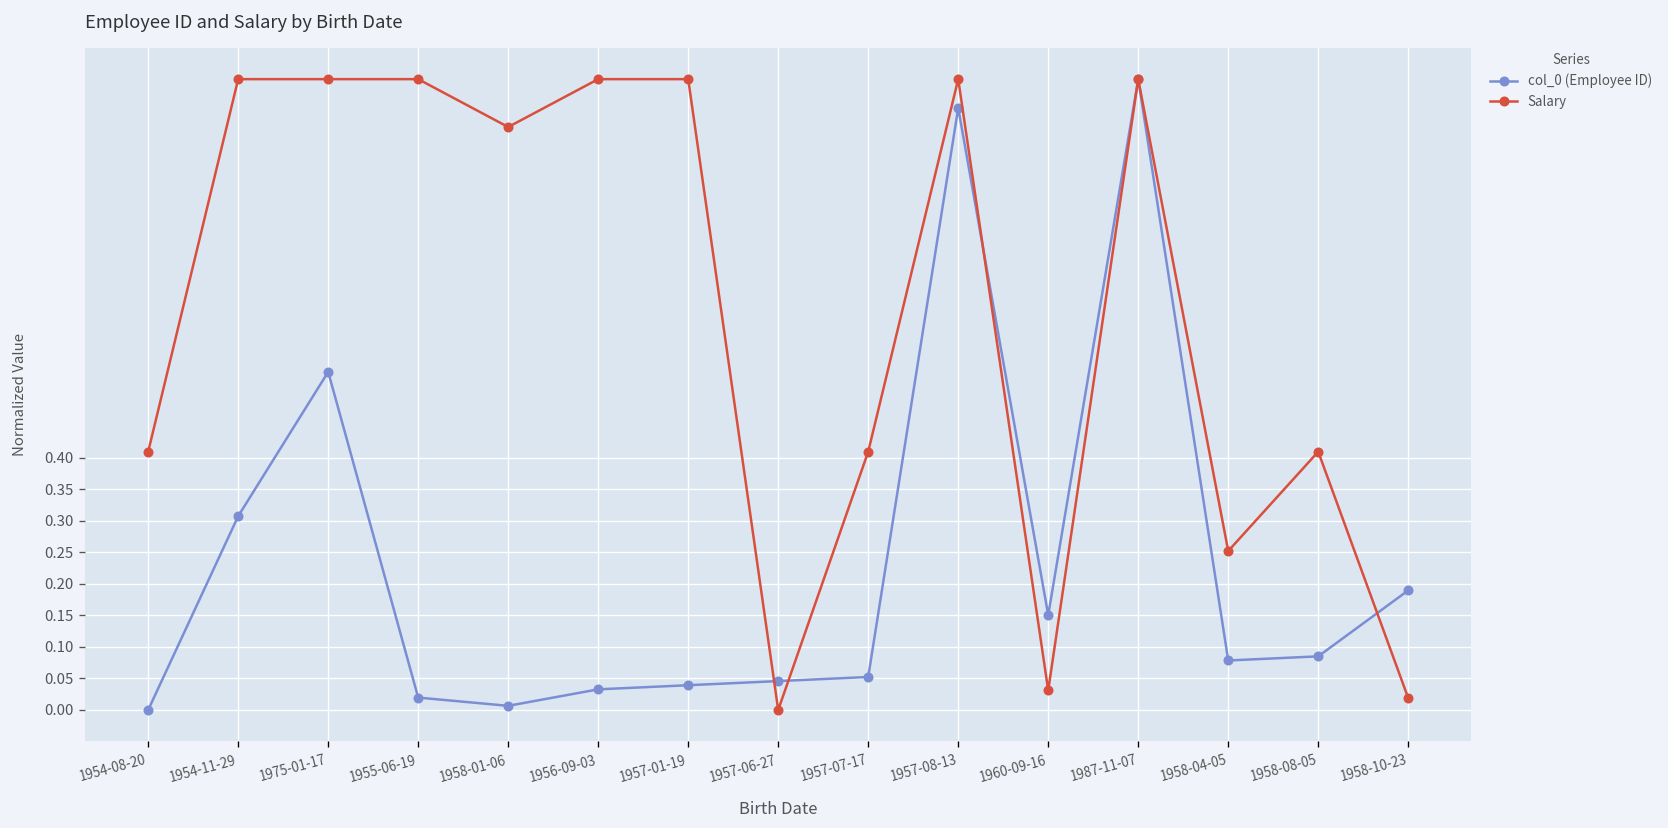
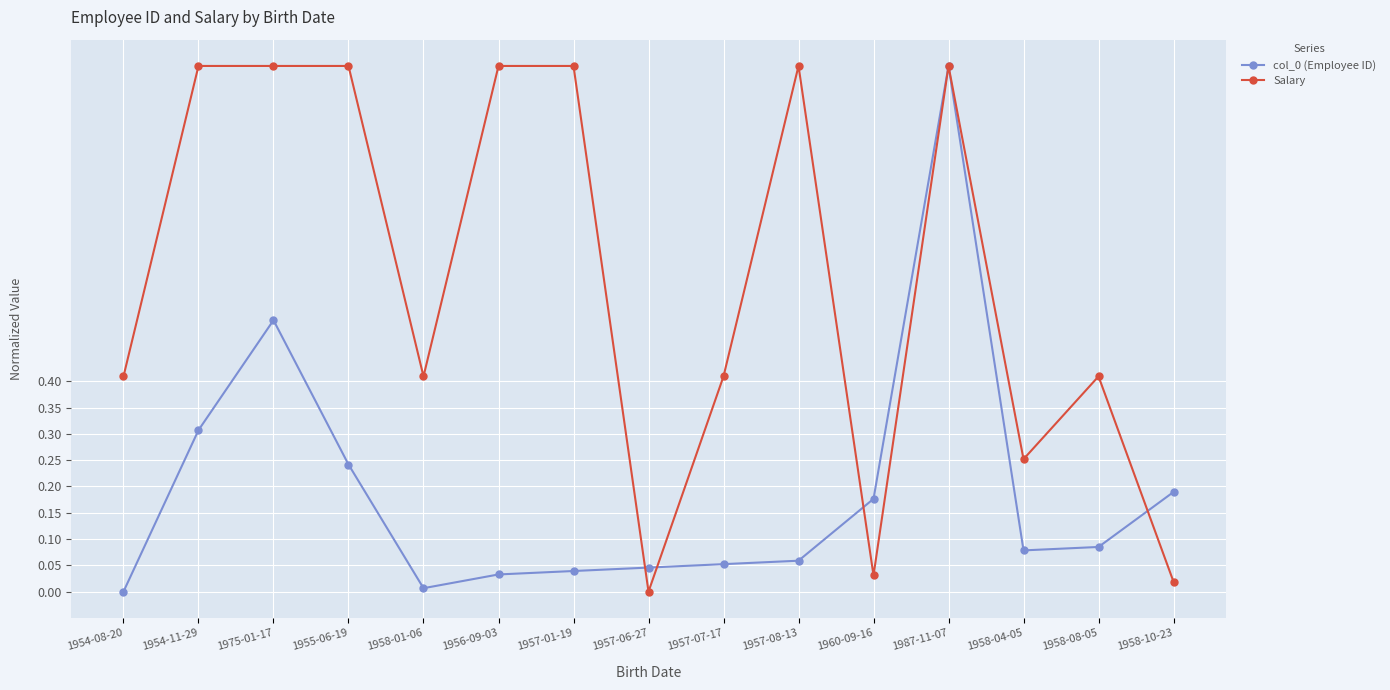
  {
    "col_0 (Employee ID)": {
      "1954-08-20": 0.00,
      "1954-11-29": 0.31,
-     "1975-01-17": 0.54,
-     "1955-06-19": 0.02,
+     "1975-01-17": 0.52,
+     "1955-06-19": 0.24,
      "1958-01-06": 0.01,
      "1956-09-03": 0.03,
      "1957-01-19": 0.04,
      "1957-06-27": 0.05,
      "1957-07-17": 0.05,
-     "1957-08-13": 0.95,
-     "1960-09-16": 0.15,
+     "1957-08-13": 0.06,
+     "1960-09-16": 0.18,
      "1958-04-05": 0.08,
      "1958-08-05": 0.08,
      "1958-10-23": 0.19
    },
    "Salary": {
      "1954-08-20": 0.41,
      "1954-11-29": 1.00,
      "1975-01-17": 1.00,
      "1955-06-19": 1.00,
-     "1958-01-06": 0.92,
+     "1958-01-06": 0.41,
      "1956-09-03": 1.00,
      "1957-01-19": 1.00,
      "1957-06-27": 0.00,
      "1957-07-17": 0.41,
      "1957-08-13": 1.00,
      "1960-09-16": 0.03,
      "1958-04-05": 0.25,
      "1958-08-05": 0.41,
      "1958-10-23": 0.02
    }
  }
